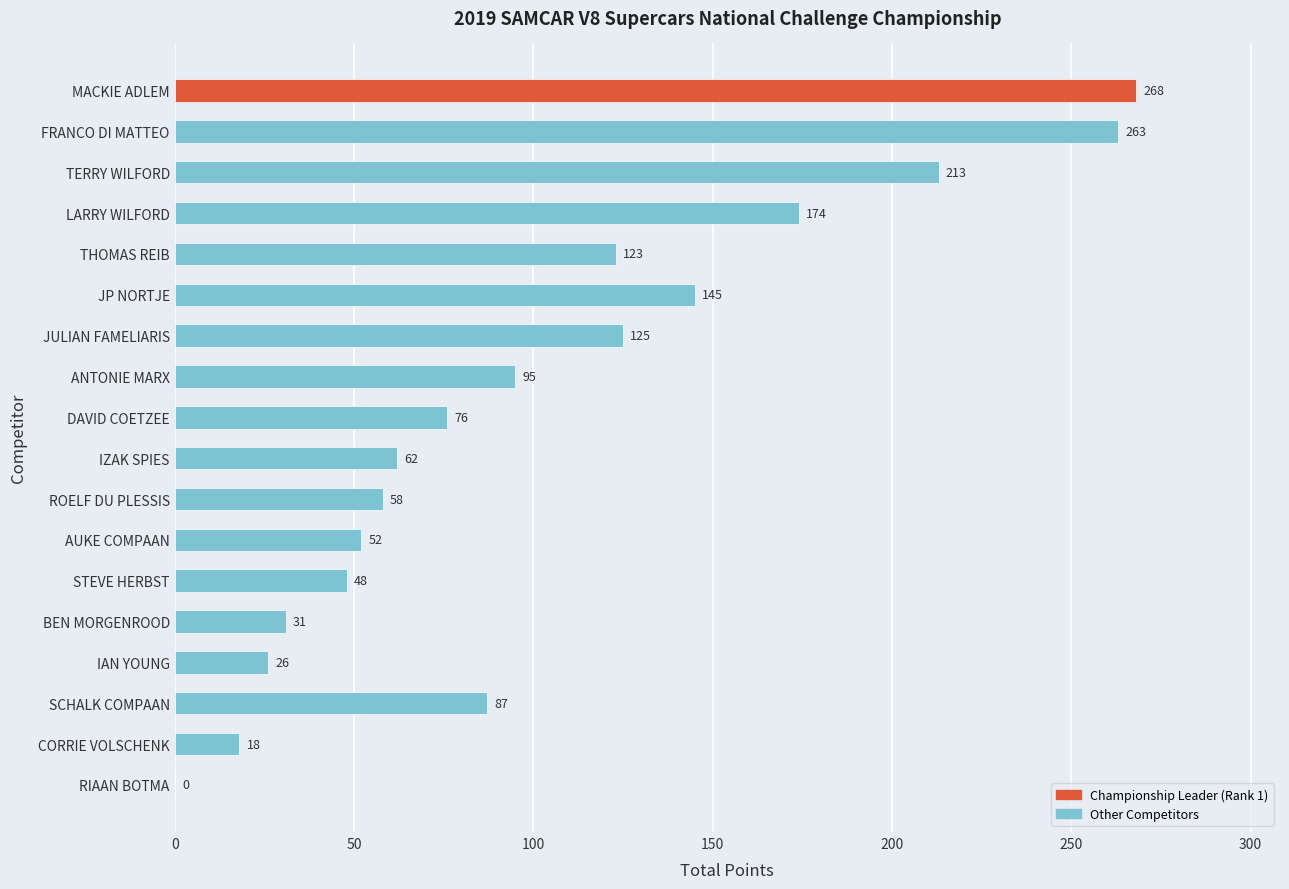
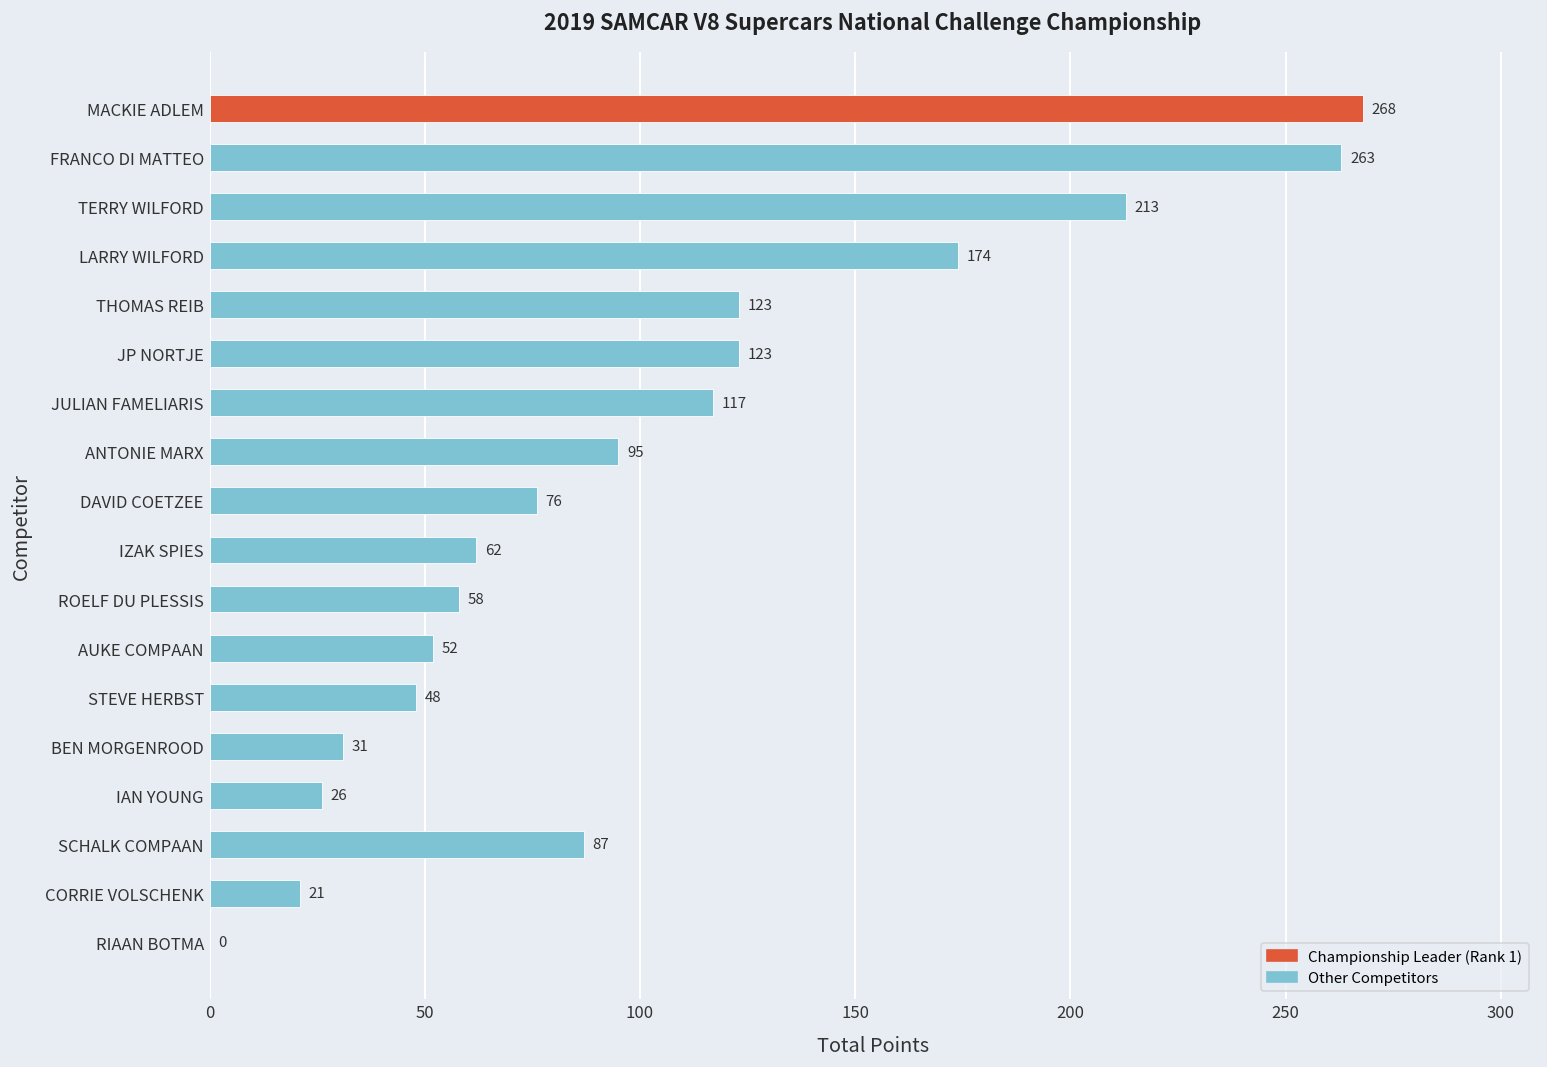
  {
    "MACKIE ADLEM": 268,
    "FRANCO DI MATTEO": 263,
    "TERRY WILFORD": 213,
    "LARRY WILFORD": 174,
    "THOMAS REIB": 123,
-   "JP NORTJE": 145,
-   "JULIAN FAMELIARIS": 125,
+   "JP NORTJE": 123,
+   "JULIAN FAMELIARIS": 117,
    "ANTONIE MARX": 95,
    "DAVID COETZEE": 76,
    "IZAK SPIES": 62,
    "ROELF DU PLESSIS": 58,
    "AUKE COMPAAN": 52,
    "STEVE HERBST": 48,
    "BEN MORGENROOD": 31,
    "IAN YOUNG": 26,
    "SCHALK COMPAAN": 87,
-   "CORRIE VOLSCHENK": 18,
+   "CORRIE VOLSCHENK": 21,
    "RIAAN BOTMA": 0
  }
